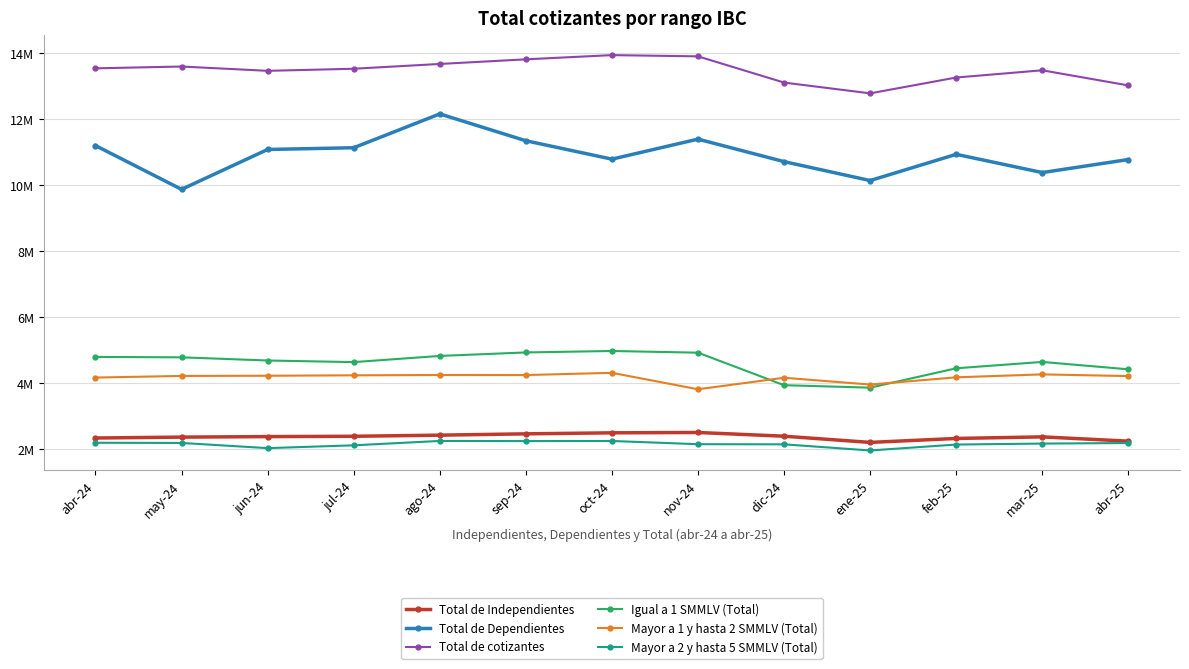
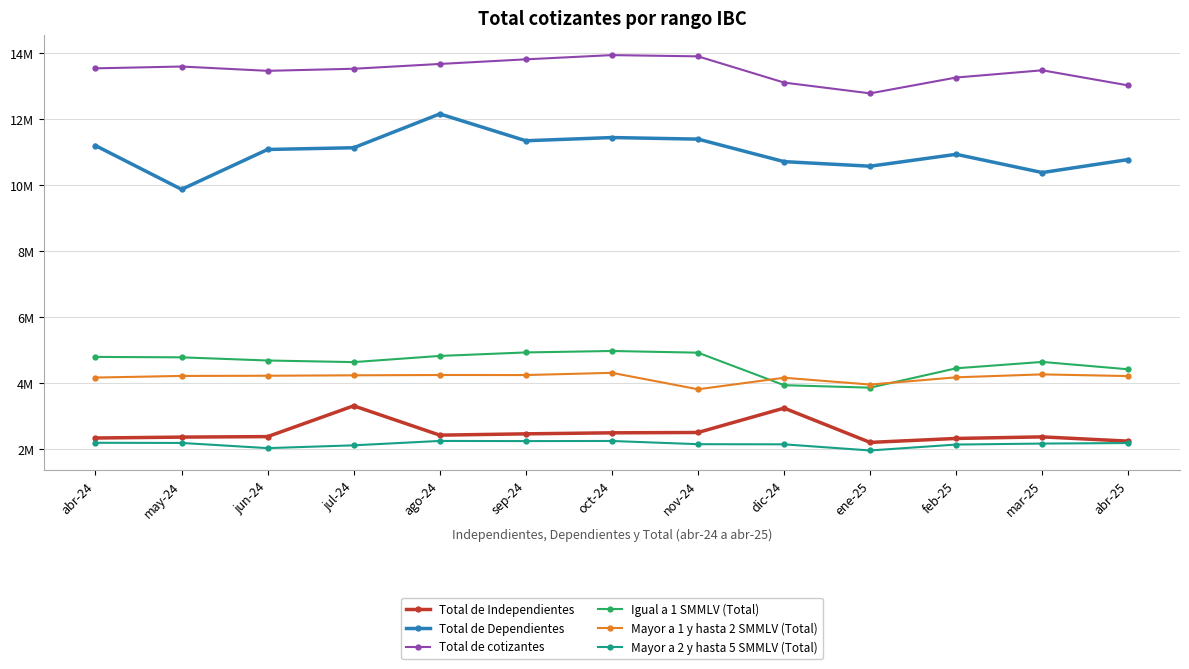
  {
    "Total de Independientes": {
      "abr-24": 2300000,
      "may-24": 2400000,
      "jun-24": 2400000,
-     "jul-24": 2400000,
+     "jul-24": 3300000,
      "ago-24": 2400000,
      "sep-24": 2500000,
      "oct-24": 2500000,
      "nov-24": 2500000,
-     "dic-24": 2400000,
+     "dic-24": 3200000,
      "ene-25": 2200000,
      "feb-25": 2300000,
      "mar-25": 2400000
    },
    "Total de Dependientes": {
      "abr-24": 11200000,
      "may-24": 9900000,
      "jun-24": 11100000,
      "jul-24": 11100000,
      "ago-24": 12200000,
      "sep-24": 11400000,
-     "oct-24": 10800000,
+     "oct-24": 11400000,
      "nov-24": 11400000,
      "dic-24": 10700000,
-     "ene-25": 10100000,
+     "ene-25": 10600000,
      "feb-25": 10900000,
      "mar-25": 10400000,
      "abr-25": 10800000
    },
    "Total de cotizantes": {
      "abr-24": 13500000,
      "may-24": 13600000,
      "jun-24": 13500000,
      "jul-24": 13500000,
      "ago-24": 13700000,
      "sep-24": 13800000,
      "oct-24": 13900000,
      "nov-24": 13900000,
      "dic-24": 13100000,
      "ene-25": 12800000,
      "feb-25": 13300000,
      "mar-25": 13500000,
      "abr-25": 13000000
    },
    "Mayor a 1 y hasta 2 SMMLV (Total)": {
      "abr-24": 4200000,
      "may-24": 4200000,
      "jun-24": 4200000,
      "jul-24": 4200000,
      "ago-24": 4300000,
      "sep-24": 4200000,
      "oct-24": 4300000,
      "nov-24": 3800000,
      "dic-24": 4200000,
      "ene-25": 4000000,
      "feb-25": 4200000,
      "mar-25": 4300000,
      "abr-25": 4200000
    }
  }
